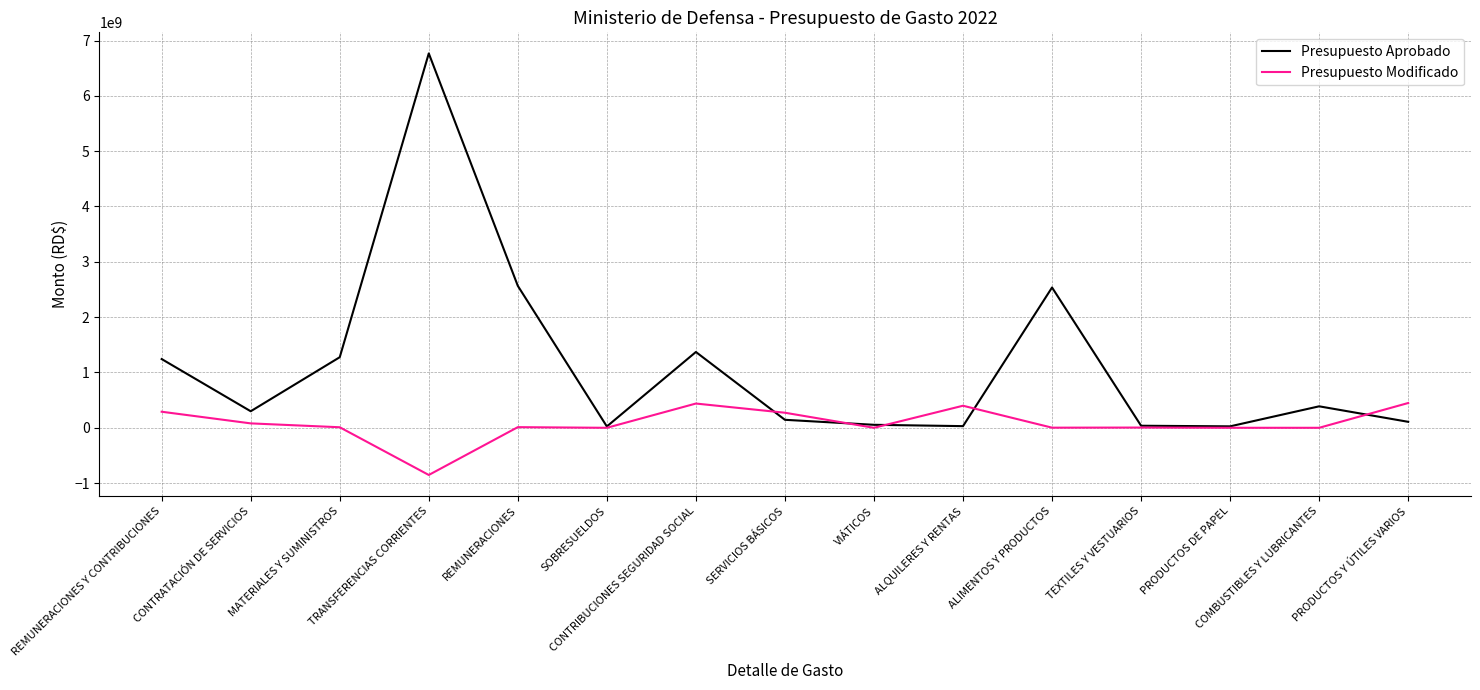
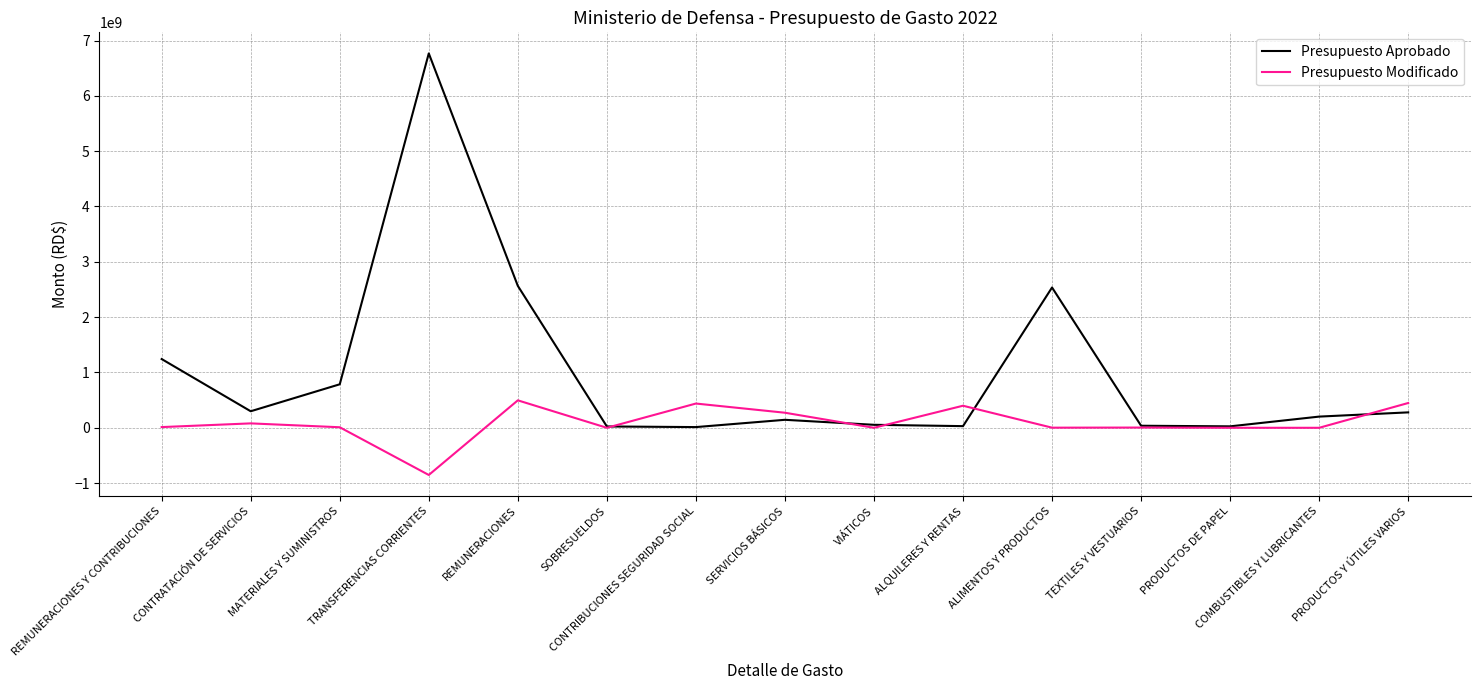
  {
    "Presupuesto Aprobado": {
      "REMUNERACIONES Y CONTRIBUCIONES": 1200000000,
      "CONTRATACIÓN DE SERVICIOS": 300000000,
-     "MATERIALES Y SUMINISTROS": 1300000000,
+     "MATERIALES Y SUMINISTROS": 800000000,
      "TRANSFERENCIAS CORRIENTES": 6800000000,
      "REMUNERACIONES": 2600000000,
-     "CONTRIBUCIONES SEGURIDAD SOCIAL": 1400000000,
+     "CONTRIBUCIONES SEGURIDAD SOCIAL": 0,
      "SERVICIOS BÁSICOS": 100000000,
      "VIÁTICOS": 100000000,
      "ALQUILERES Y RENTAS": 0,
      "ALIMENTOS Y PRODUCTOS": 2500000000,
-     "COMBUSTIBLES Y LUBRICANTES": 400000000,
-     "PRODUCTOS Y ÚTILES VARIOS": 100000000
+     "COMBUSTIBLES Y LUBRICANTES": 200000000,
+     "PRODUCTOS Y ÚTILES VARIOS": 300000000
    },
    "Presupuesto Modificado": {
-     "REMUNERACIONES Y CONTRIBUCIONES": 300000000,
+     "REMUNERACIONES Y CONTRIBUCIONES": 0,
      "CONTRATACIÓN DE SERVICIOS": 100000000,
      "MATERIALES Y SUMINISTROS": 0,
      "TRANSFERENCIAS CORRIENTES": -900000000,
-     "REMUNERACIONES": 0,
+     "REMUNERACIONES": 500000000,
      "CONTRIBUCIONES SEGURIDAD SOCIAL": 400000000,
      "SERVICIOS BÁSICOS": 300000000,
      "VIÁTICOS": 0,
      "ALQUILERES Y RENTAS": 400000000,
      "ALIMENTOS Y PRODUCTOS": 0,
      "COMBUSTIBLES Y LUBRICANTES": 0,
      "PRODUCTOS Y ÚTILES VARIOS": 400000000
    }
  }
